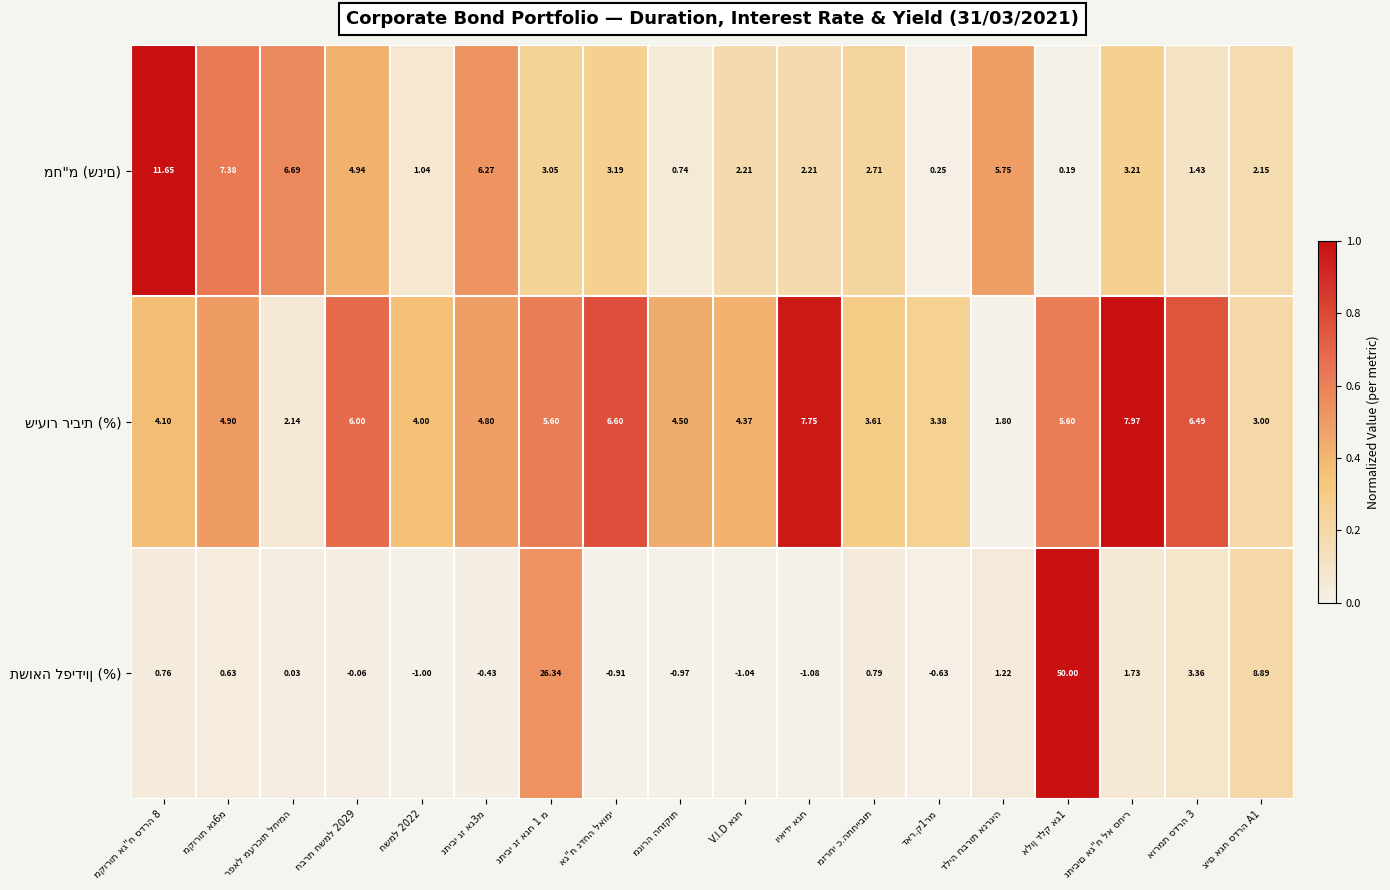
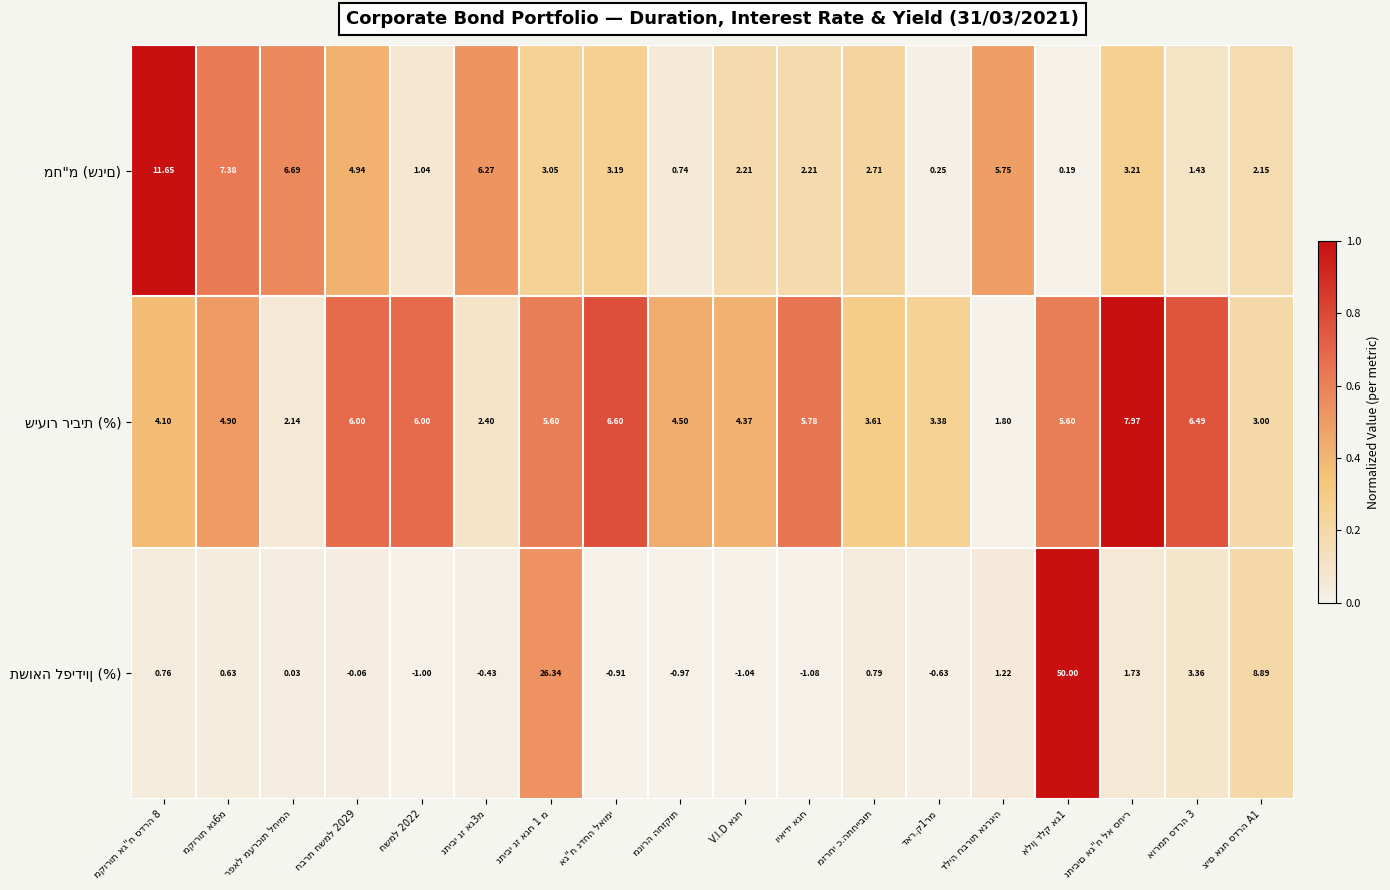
  {
    "מח\"מ (שנים)": {
      "מקורות אג\"ח סדרה 8": 11.65,
      "מקורות אג6מ": 7.38,
      "רפאל מערכות לחימה": 6.69,
      "חברת חשמל 2029": 4.94,
      "חשמל 2022": 1.04,
      "נתיבי גז אג3מ": 6.27,
      "נתיבי גז אגח 1 מ": 3.05,
      "אג\"ח נדחה לאומי": 3.19,
      "מנורה החזקות": 0.74,
      "V.I.D אגח": 2.21,
      "ויאידי אגח": 2.21,
      "מזרחי כ.התחייבות": 2.71,
      "דאר.ק1רמ": 0.25,
      "דליה חברות אנרגיה": 5.75,
      "אלון דלק אג1": 0.19,
      "נתיבים אג\"ח לא סחיר": 3.21,
      "אורמת סדרה 3": 1.43,
      "צים אגח סדרה A1": 2.15
    },
    "שיעור ריבית (%)": {
      "מקורות אג\"ח סדרה 8": 4.10,
      "מקורות אג6מ": 4.90,
      "רפאל מערכות לחימה": 2.14,
      "חברת חשמל 2029": 6.00,
-     "חשמל 2022": 4.00,
-     "נתיבי גז אג3מ": 4.80,
+     "חשמל 2022": 6.00,
+     "נתיבי גז אג3מ": 2.40,
      "נתיבי גז אגח 1 מ": 5.60,
      "אג\"ח נדחה לאומי": 6.60,
      "מנורה החזקות": 4.50,
      "V.I.D אגח": 4.37,
-     "ויאידי אגח": 7.75,
+     "ויאידי אגח": 5.78,
      "מזרחי כ.התחייבות": 3.61,
      "דאר.ק1רמ": 3.38,
      "דליה חברות אנרגיה": 1.80,
      "אלון דלק אג1": 5.60,
      "נתיבים אג\"ח לא סחיר": 7.97,
      "אורמת סדרה 3": 6.49,
      "צים אגח סדרה A1": 3.00
    },
    "תשואה לפידיון (%)": {
      "מקורות אג\"ח סדרה 8": 0.76,
      "מקורות אג6מ": 0.63,
      "רפאל מערכות לחימה": 0.03,
      "חברת חשמל 2029": -0.06,
      "חשמל 2022": -1.00,
      "נתיבי גז אג3מ": -0.43,
      "נתיבי גז אגח 1 מ": 26.34,
      "אג\"ח נדחה לאומי": -0.91,
      "מנורה החזקות": -0.97,
      "V.I.D אגח": -1.04,
      "ויאידי אגח": -1.08,
      "מזרחי כ.התחייבות": 0.79,
      "דאר.ק1רמ": -0.63,
      "דליה חברות אנרגיה": 1.22,
      "אלון דלק אג1": 50.00,
      "נתיבים אג\"ח לא סחיר": 1.73,
      "אורמת סדרה 3": 3.36,
      "צים אגח סדרה A1": 8.89
    }
  }
